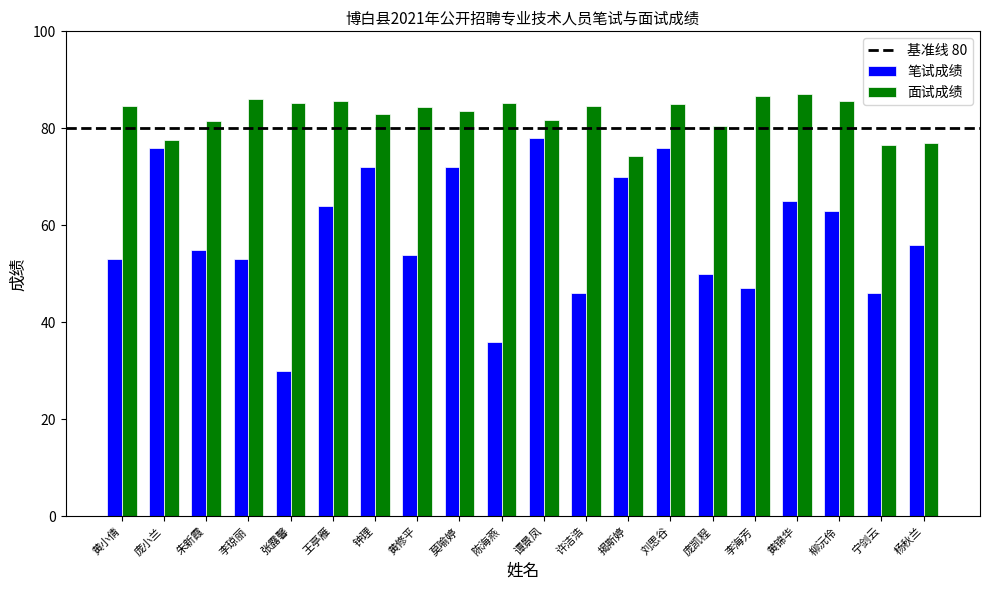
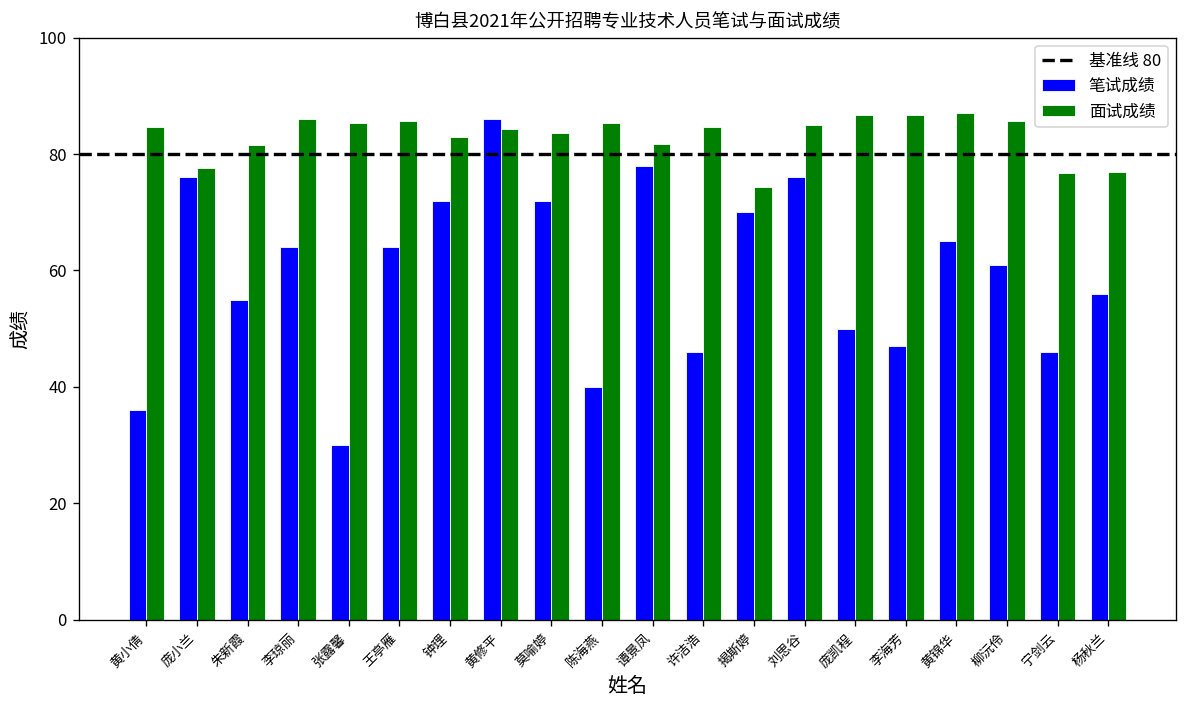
  {
    "笔试成绩": {
-     "黄小倩": 53,
+     "黄小倩": 36,
      "庞小兰": 76,
      "朱新霞": 55,
-     "李琼丽": 53,
+     "李琼丽": 64,
      "张露馨": 30,
      "王亭雁": 64,
      "钟理": 72,
-     "黄修平": 54,
+     "黄修平": 86,
      "莫喻婷": 72,
-     "陈海燕": 36,
+     "陈海燕": 40,
      "谭景凤": 78,
      "许洁浩": 46,
      "揭斯婷": 70,
      "刘思谷": 76,
      "庞凯程": 50,
      "李海芳": 47,
      "黄锦华": 65,
-     "柳沅伶": 63,
+     "柳沅伶": 61,
      "宁剑云": 46,
      "杨秋兰": 56
    },
    "面试成绩": {
      "黄小倩": 85,
      "庞小兰": 78,
      "朱新霞": 82,
      "李琼丽": 86,
      "张露馨": 85,
      "王亭雁": 86,
      "钟理": 83,
      "黄修平": 84,
      "莫喻婷": 84,
      "陈海燕": 85,
      "谭景凤": 82,
      "许洁浩": 85,
      "揭斯婷": 74,
      "刘思谷": 85,
-     "庞凯程": 80,
+     "庞凯程": 87,
      "李海芳": 87,
      "黄锦华": 87,
      "柳沅伶": 86,
      "宁剑云": 77,
      "杨秋兰": 77
    }
  }
